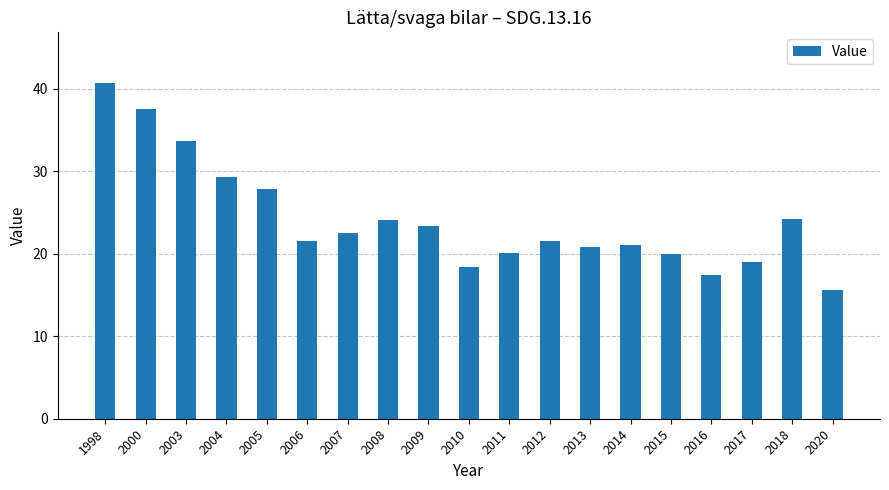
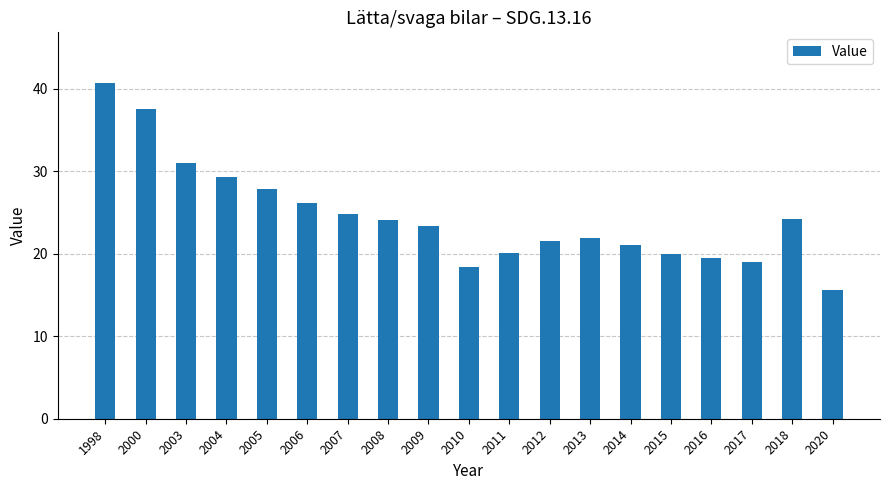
  {
    "1998": 41,
    "2000": 38,
-   "2003": 34,
+   "2003": 31,
    "2004": 29,
    "2005": 28,
-   "2006": 22,
-   "2007": 23,
+   "2006": 26,
+   "2007": 25,
    "2008": 24,
    "2009": 23,
    "2010": 18,
    "2011": 20,
    "2012": 22,
-   "2013": 21,
+   "2013": 22,
    "2014": 21,
    "2015": 20,
-   "2016": 17,
+   "2016": 20,
    "2017": 19,
    "2018": 24,
    "2020": 16
  }
